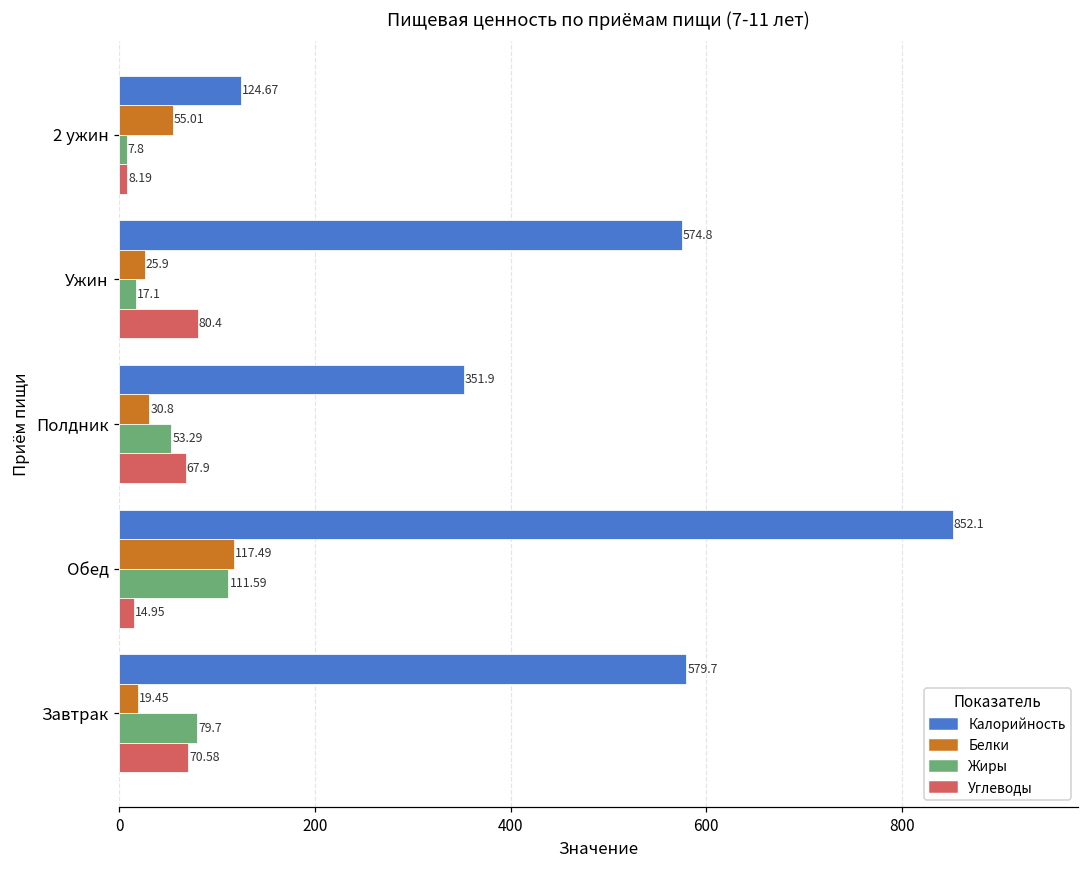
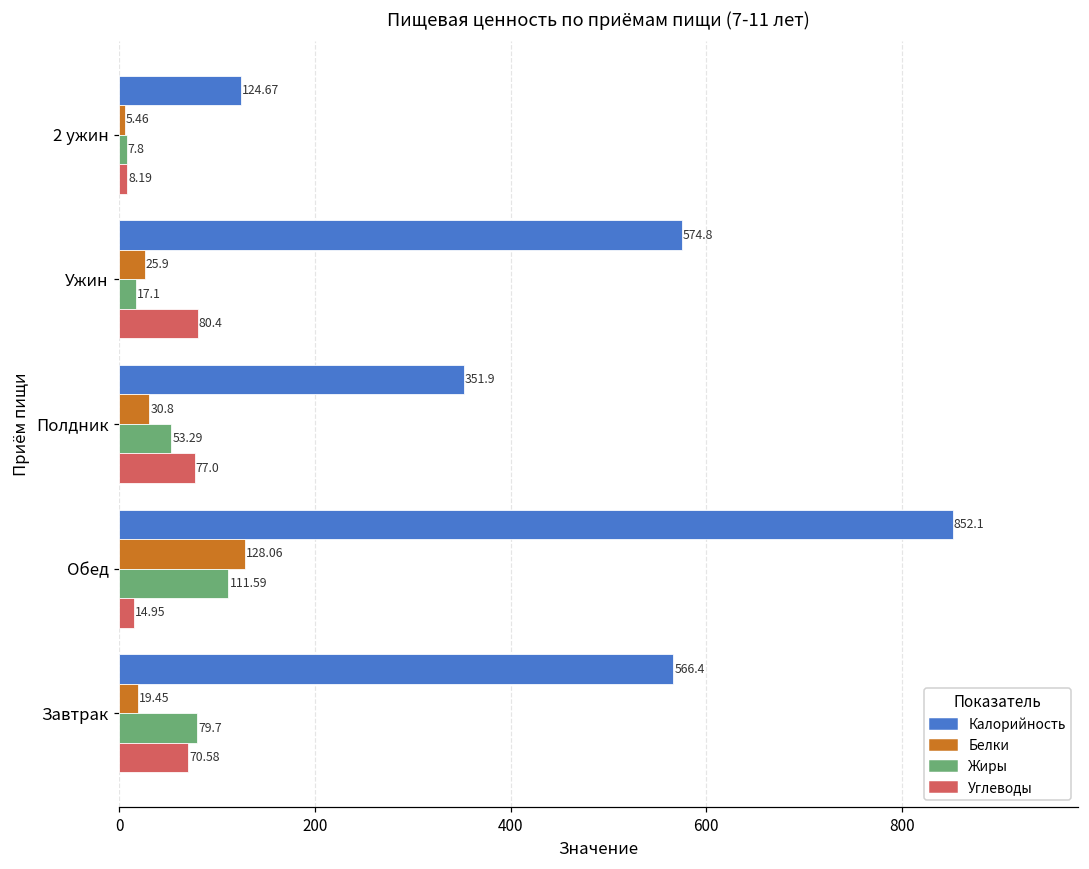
  {
    "Калорийность": {
      "2 ужин": 124.67,
      "Ужин": 574.8,
      "Полдник": 351.9,
      "Обед": 852.1,
-     "Завтрак": 579.7
+     "Завтрак": 566.4
    },
    "Белки": {
-     "2 ужин": 55.01,
+     "2 ужин": 5.46,
      "Ужин": 25.9,
      "Полдник": 30.8,
-     "Обед": 117.49,
+     "Обед": 128.06,
      "Завтрак": 19.45
    },
    "Жиры": {
      "2 ужин": 7.8,
      "Ужин": 17.1,
      "Полдник": 53.29,
      "Обед": 111.59,
      "Завтрак": 79.7
    },
    "Углеводы": {
      "2 ужин": 8.19,
      "Ужин": 80.4,
-     "Полдник": 67.9,
+     "Полдник": 77.0,
      "Обед": 14.95,
      "Завтрак": 70.58
    }
  }
